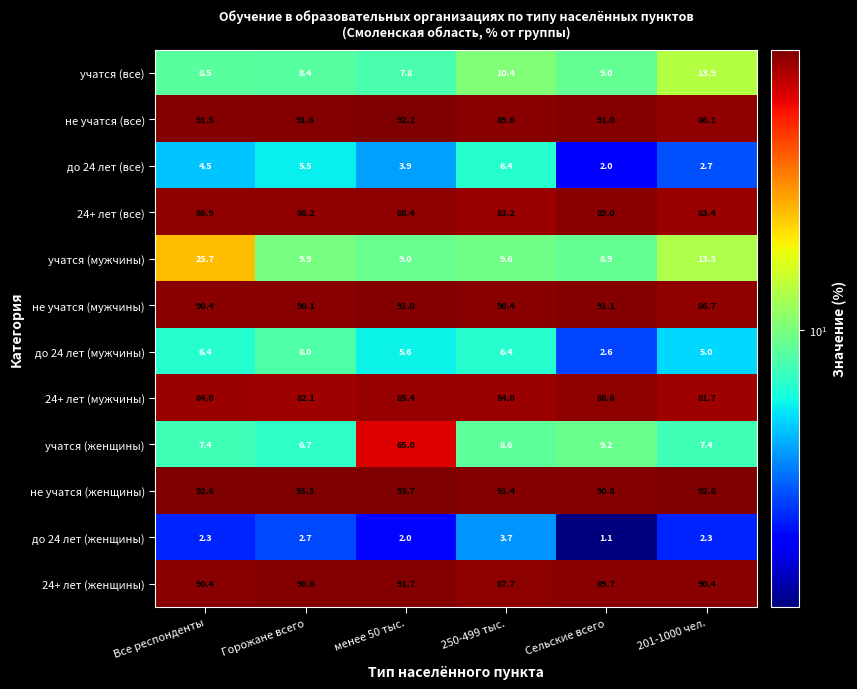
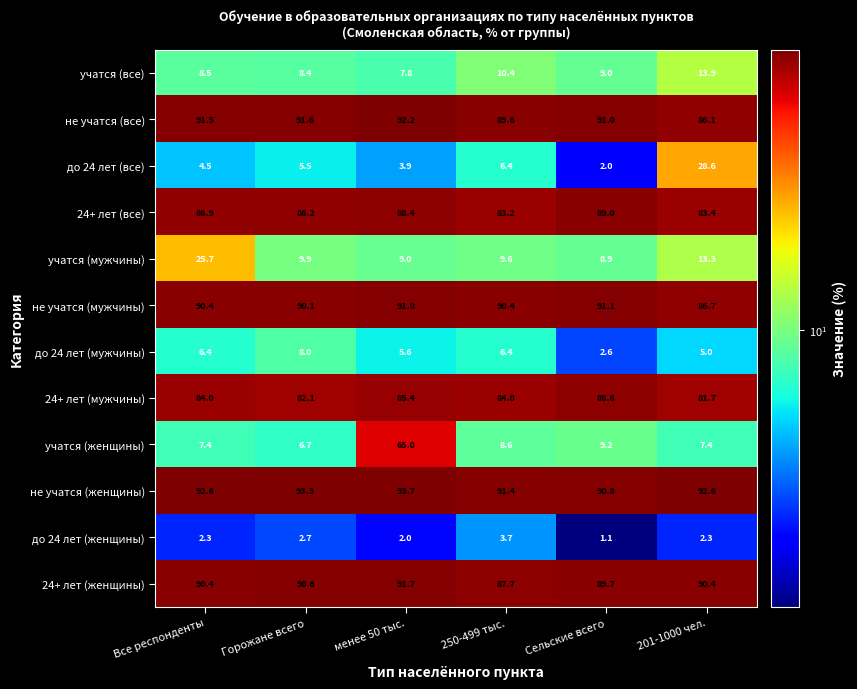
  {
    "учатся (все)": {
      "Все респонденты": 8.5,
      "Горожане всего": 8.4,
      "менее 50 тыс.": 7.8,
      "250-499 тыс.": 10.4,
      "Сельские всего": 9.0,
      "201-1000 чел.": 13.9
    },
    "не учатся (все)": {
      "Все респонденты": 91.5,
      "Горожане всего": 91.6,
      "менее 50 тыс.": 92.2,
      "250-499 тыс.": 89.6,
      "Сельские всего": 91.0,
      "201-1000 чел.": 86.1
    },
    "до 24 лет (все)": {
      "Все респонденты": 4.5,
      "Горожане всего": 5.5,
      "менее 50 тыс.": 3.9,
      "250-499 тыс.": 6.4,
      "Сельские всего": 2.0,
-     "201-1000 чел.": 2.7
+     "201-1000 чел.": 28.6
    },
    "24+ лет (все)": {
      "Все респонденты": 86.9,
      "Горожане всего": 86.2,
      "менее 50 тыс.": 88.4,
      "250-499 тыс.": 83.2,
      "Сельские всего": 89.0,
      "201-1000 чел.": 83.4
    },
    "учатся (мужчины)": {
      "Все респонденты": 25.7,
      "Горожане всего": 9.9,
      "менее 50 тыс.": 9.0,
      "250-499 тыс.": 9.6,
      "Сельские всего": 8.9,
      "201-1000 чел.": 13.3
    },
    "не учатся (мужчины)": {
      "Все респонденты": 90.4,
      "Горожане всего": 90.1,
      "менее 50 тыс.": 91.0,
      "250-499 тыс.": 90.4,
      "Сельские всего": 91.1,
      "201-1000 чел.": 86.7
    },
    "до 24 лет (мужчины)": {
      "Все респонденты": 6.4,
      "Горожане всего": 8.0,
      "менее 50 тыс.": 5.6,
      "250-499 тыс.": 6.4,
      "Сельские всего": 2.6,
      "201-1000 чел.": 5.0
    },
    "24+ лет (мужчины)": {
      "Все респонденты": 84.0,
      "Горожане всего": 82.1,
      "менее 50 тыс.": 85.4,
      "250-499 тыс.": 84.0,
      "Сельские всего": 88.6,
      "201-1000 чел.": 81.7
    },
    "учатся (женщины)": {
      "Все респонденты": 7.4,
      "Горожане всего": 6.7,
      "менее 50 тыс.": 65.0,
      "250-499 тыс.": 8.6,
      "Сельские всего": 9.2,
      "201-1000 чел.": 7.4
    },
    "не учатся (женщины)": {
      "Все респонденты": 92.6,
      "Горожане всего": 93.3,
      "менее 50 тыс.": 93.7,
      "250-499 тыс.": 91.4,
      "Сельские всего": 90.8,
      "201-1000 чел.": 92.6
    },
    "до 24 лет (женщины)": {
      "Все респонденты": 2.3,
      "Горожане всего": 2.7,
      "менее 50 тыс.": 2.0,
      "250-499 тыс.": 3.7,
      "Сельские всего": 1.1,
      "201-1000 чел.": 2.3
    },
    "24+ лет (женщины)": {
      "Все респонденты": 90.4,
      "Горожане всего": 90.6,
      "менее 50 тыс.": 91.7,
      "250-499 тыс.": 87.7,
      "Сельские всего": 89.7,
      "201-1000 чел.": 90.4
    }
  }
